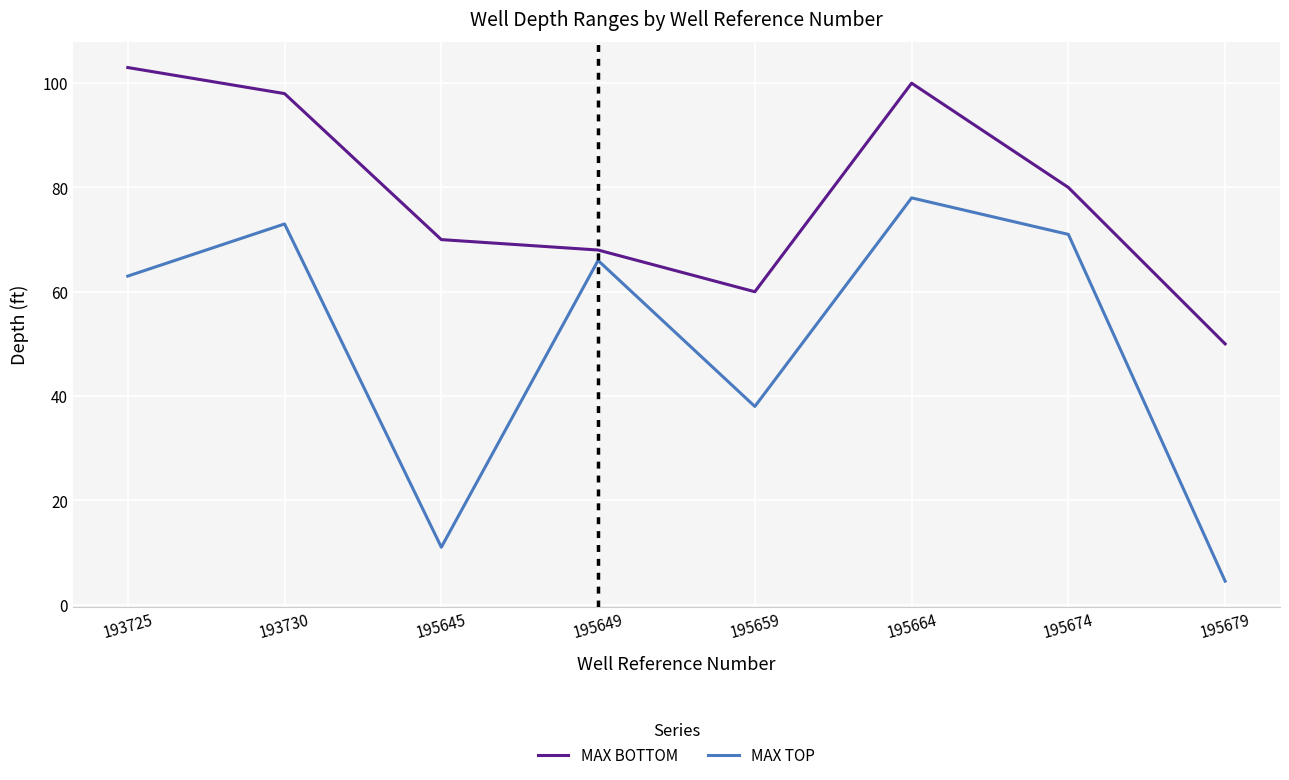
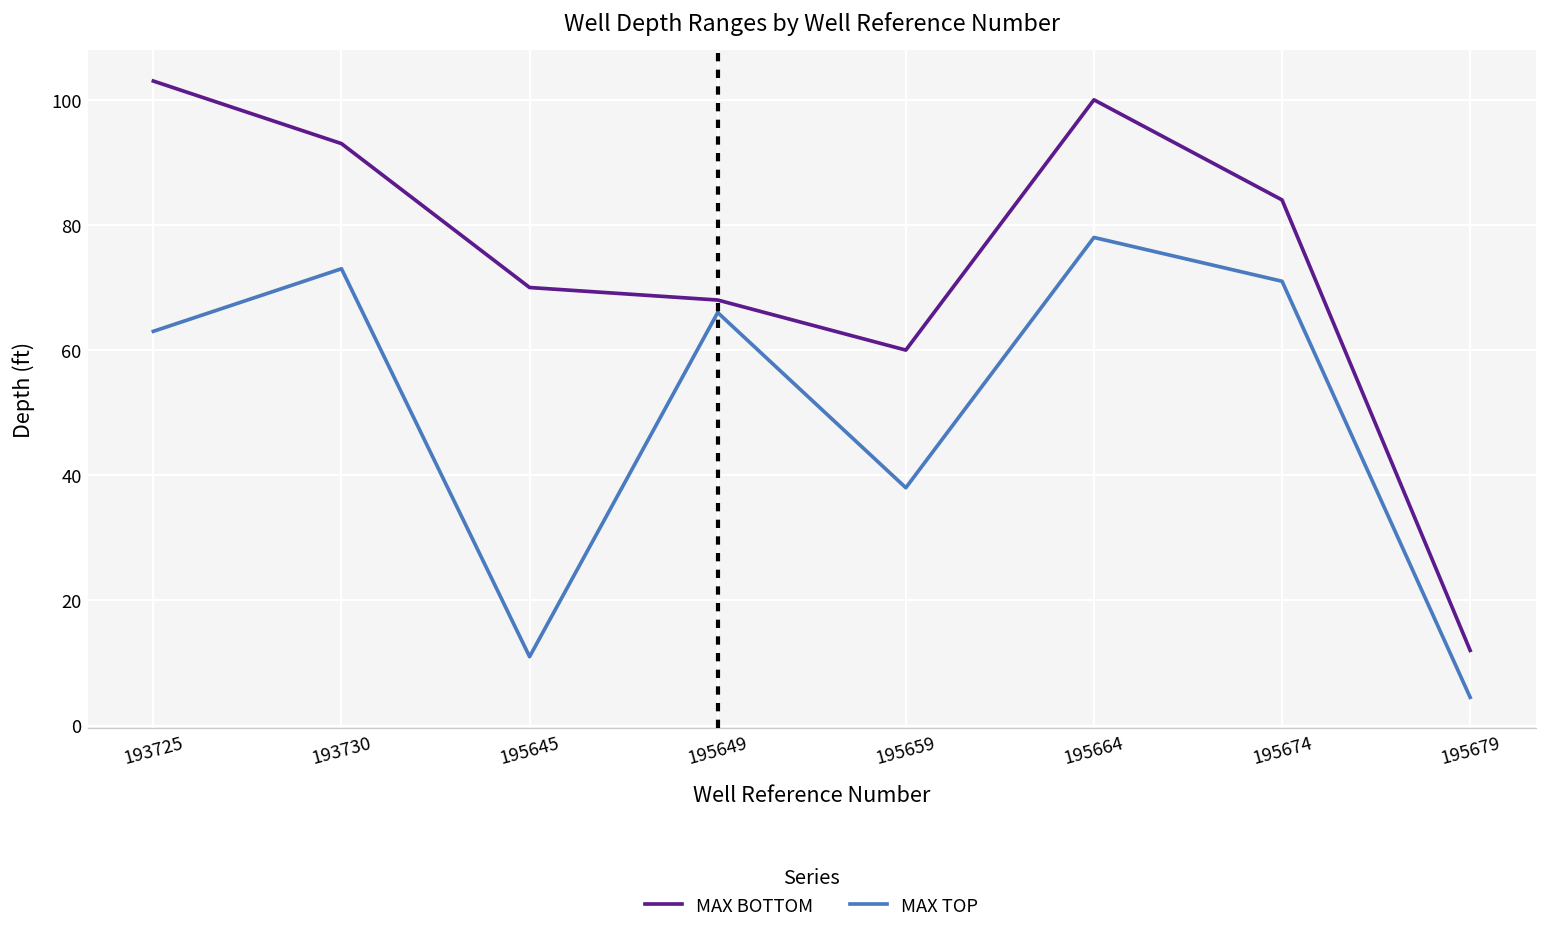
  {
    "MAX BOTTOM": {
      "193725": 103,
-     "193730": 98,
+     "193730": 93,
      "195645": 70,
      "195649": 68,
      "195659": 60,
      "195664": 100,
-     "195674": 80,
-     "195679": 50
+     "195674": 84,
+     "195679": 12
    },
    "MAX TOP": {
      "193725": 63,
      "193730": 73,
      "195645": 11,
      "195649": 66,
      "195659": 38,
      "195664": 78,
      "195674": 71,
      "195679": 5
    }
  }
